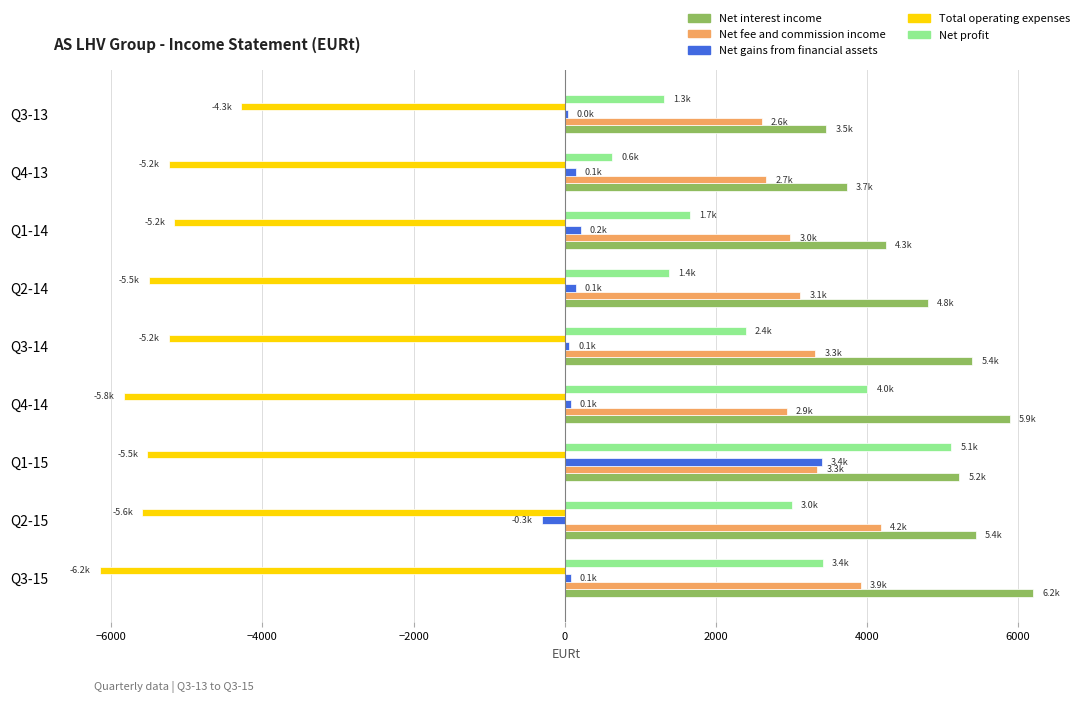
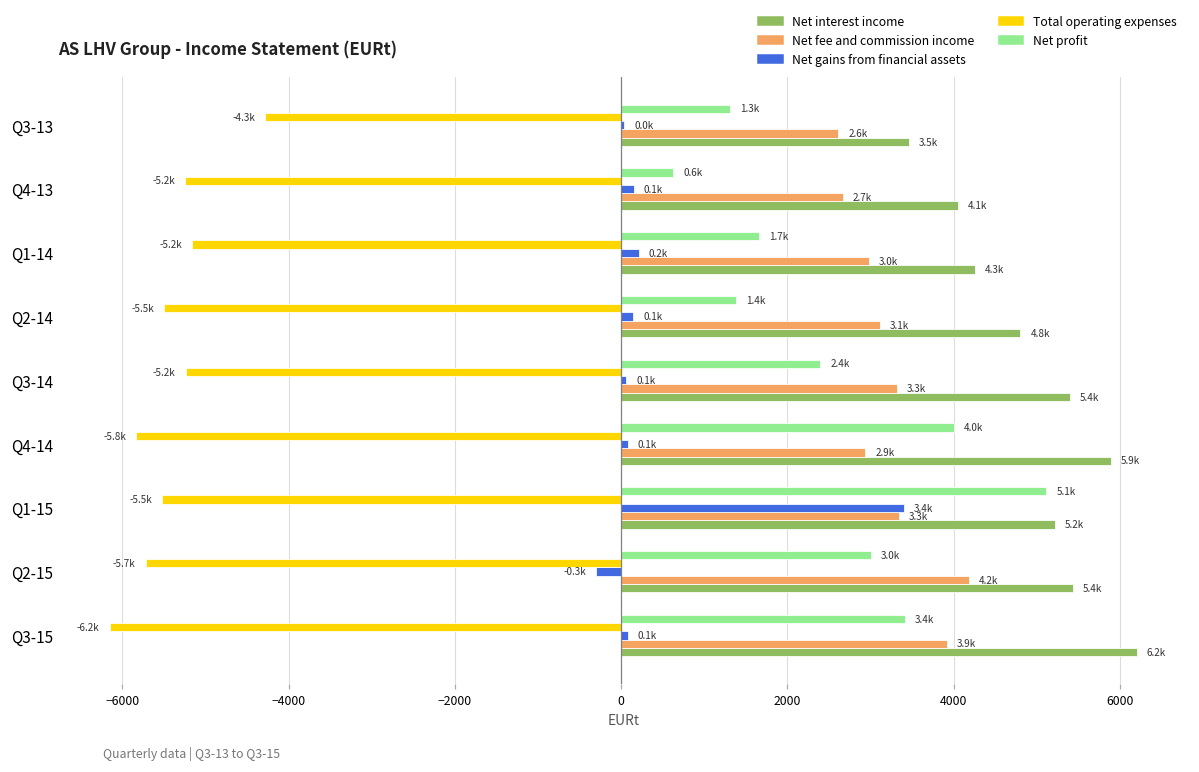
  {
    "Net interest income": {
      "Q3-13": "3.5k",
-     "Q4-13": "3.7k",
+     "Q4-13": "4.1k",
      "Q1-14": "4.3k",
      "Q2-14": "4.8k",
      "Q3-14": "5.4k",
      "Q4-14": "5.9k",
      "Q1-15": "5.2k",
      "Q2-15": "5.4k",
      "Q3-15": "6.2k"
    },
    "Net fee and commission income": {
      "Q3-13": "2.6k",
      "Q4-13": "2.7k",
      "Q1-14": "3.0k",
      "Q2-14": "3.1k",
      "Q3-14": "3.3k",
      "Q4-14": "2.9k",
      "Q1-15": "3.3k",
      "Q2-15": "4.2k",
      "Q3-15": "3.9k"
    },
    "Net gains from financial assets": {
      "Q4-13": "0.1k",
      "Q1-14": "0.2k",
      "Q2-14": "0.1k",
      "Q3-14": "0.1k",
      "Q4-14": "0.1k",
      "Q1-15": "3.4k",
      "Q2-15": "-0.3k",
      "Q3-15": "0.1k"
    },
    "Total operating expenses": {
      "Q3-13": "-4.3k",
      "Q4-13": "-5.2k",
      "Q1-14": "-5.2k",
      "Q2-14": "-5.5k",
      "Q3-14": "-5.2k",
      "Q4-14": "-5.8k",
      "Q1-15": "-5.5k",
-     "Q2-15": "-5.6k",
+     "Q2-15": "-5.7k",
      "Q3-15": "-6.2k"
    },
    "Net profit": {
      "Q3-13": "1.3k",
      "Q4-13": "0.6k",
      "Q1-14": "1.7k",
      "Q2-14": "1.4k",
      "Q3-14": "2.4k",
      "Q4-14": "4.0k",
      "Q1-15": "5.1k",
      "Q2-15": "3.0k",
      "Q3-15": "3.4k"
    }
  }
